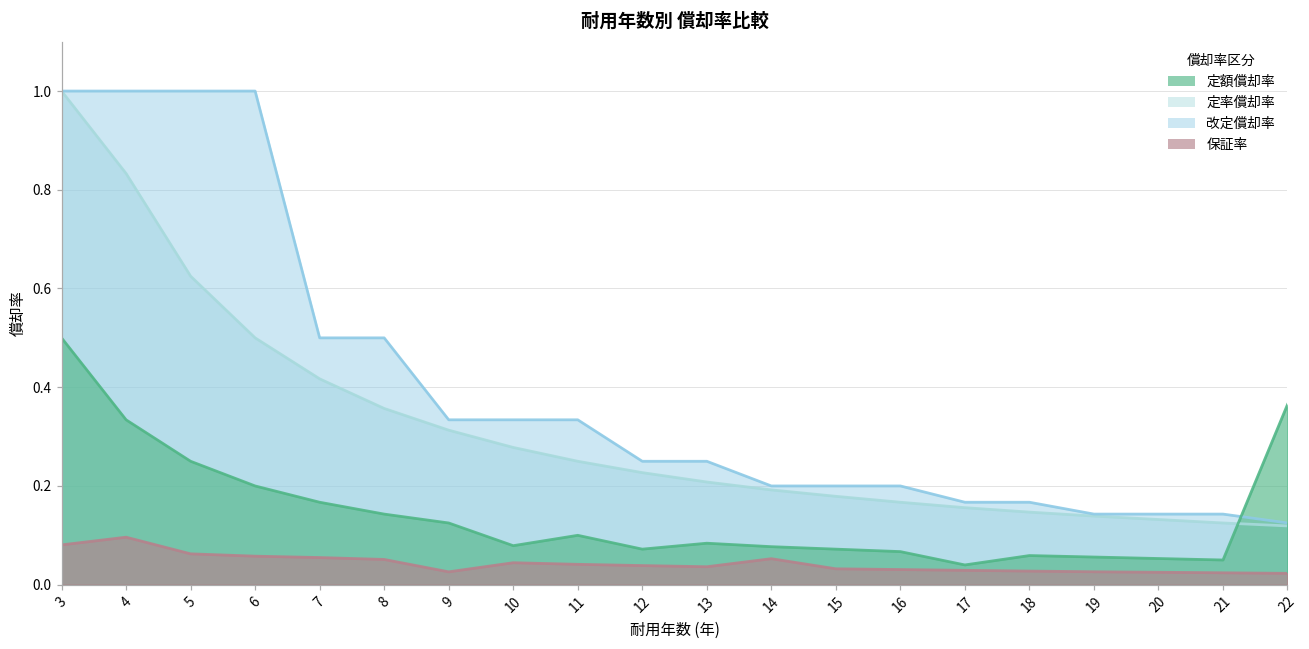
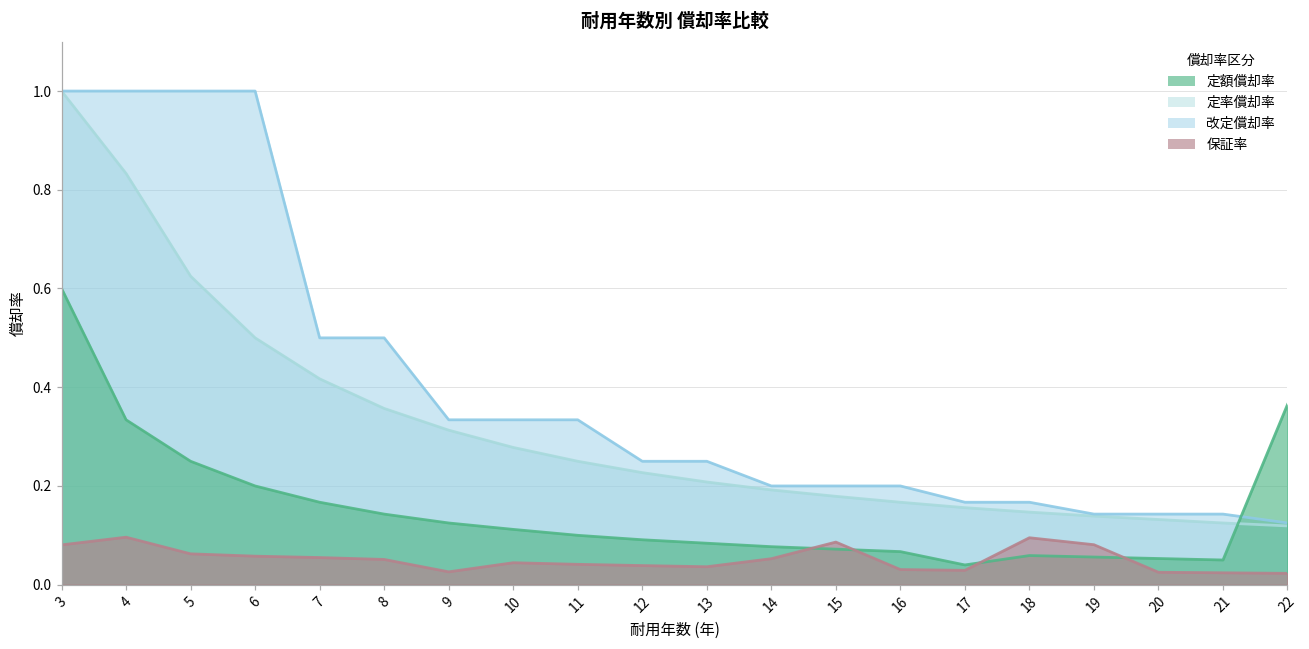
  {
    "定額償却率": {
-     "3": 0.5,
+     "3": 0.6,
      "4": 0.33,
      "5": 0.25,
      "6": 0.20,
      "7": 0.17,
      "8": 0.14,
      "9": 0.13,
-     "10": 0.08,
+     "10": 0.11,
      "11": 0.10,
-     "12": 0.07,
+     "12": 0.09,
      "13": 0.08,
      "14": 0.08,
      "15": 0.07,
      "16": 0.07,
      "17": 0.04,
      "18": 0.06,
      "19": 0.06,
      "20": 0.05,
      "21": 0.05,
      "22": 0.37
    },
    "保証率": {
      "3": 0.08,
      "4": 0.10,
      "5": 0.06,
      "6": 0.06,
      "7": 0.05,
      "8": 0.05,
      "9": 0.03,
      "10": 0.04,
      "11": 0.04,
      "12": 0.04,
      "13": 0.04,
      "14": 0.05,
-     "15": 0.03,
+     "15": 0.09,
      "16": 0.03,
      "17": 0.03,
-     "18": 0.03,
-     "19": 0.03,
+     "18": 0.10,
+     "19": 0.08,
      "20": 0.03,
      "21": 0.02,
      "22": 0.02
    }
  }
